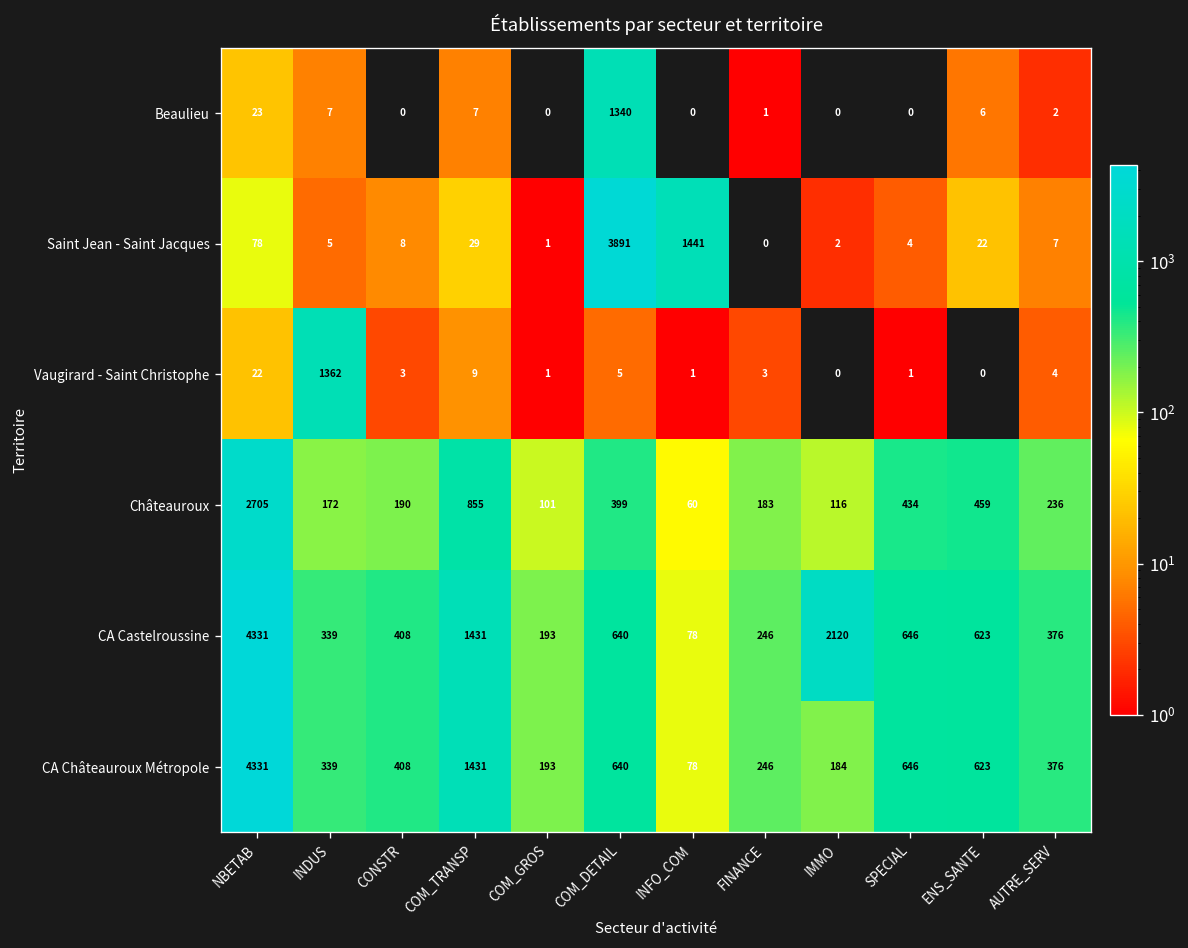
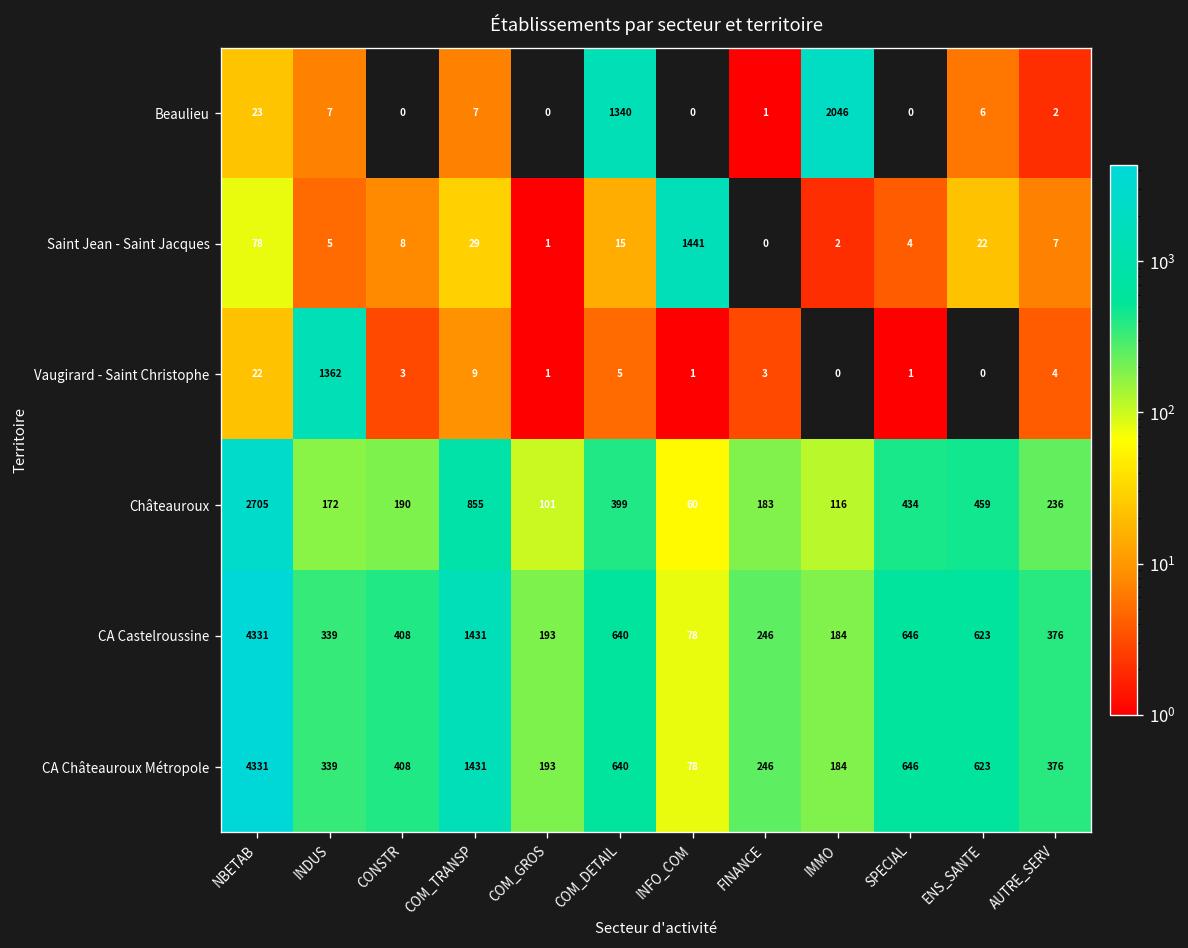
  {
    "Beaulieu": {
      "NBETAB": 23,
      "INDUS": 7,
      "CONSTR": 0,
      "COM_TRANSP": 7,
      "COM_GROS": 0,
      "COM_DETAIL": 1340,
      "INFO_COM": 0,
      "FINANCE": 1,
-     "IMMO": 0,
+     "IMMO": 2046,
      "SPECIAL": 0,
      "ENS_SANTE": 6,
      "AUTRE_SERV": 2
    },
    "Saint Jean - Saint Jacques": {
      "NBETAB": 78,
      "INDUS": 5,
      "CONSTR": 8,
      "COM_TRANSP": 29,
      "COM_GROS": 1,
-     "COM_DETAIL": 3891,
+     "COM_DETAIL": 15,
      "INFO_COM": 1441,
      "FINANCE": 0,
      "IMMO": 2,
      "SPECIAL": 4,
      "ENS_SANTE": 22,
      "AUTRE_SERV": 7
    },
    "Vaugirard - Saint Christophe": {
      "NBETAB": 22,
      "INDUS": 1362,
      "CONSTR": 3,
      "COM_TRANSP": 9,
      "COM_GROS": 1,
      "COM_DETAIL": 5,
      "INFO_COM": 1,
      "FINANCE": 3,
      "IMMO": 0,
      "SPECIAL": 1,
      "ENS_SANTE": 0,
      "AUTRE_SERV": 4
    },
    "Châteauroux": {
      "NBETAB": 2705,
      "INDUS": 172,
      "CONSTR": 190,
      "COM_TRANSP": 855,
      "COM_GROS": 101,
      "COM_DETAIL": 399,
      "INFO_COM": 60,
      "FINANCE": 183,
      "IMMO": 116,
      "SPECIAL": 434,
      "ENS_SANTE": 459,
      "AUTRE_SERV": 236
    },
    "CA Castelroussine": {
      "NBETAB": 4331,
      "INDUS": 339,
      "CONSTR": 408,
      "COM_TRANSP": 1431,
      "COM_GROS": 193,
      "COM_DETAIL": 640,
      "INFO_COM": 78,
      "FINANCE": 246,
-     "IMMO": 2120,
+     "IMMO": 184,
      "SPECIAL": 646,
      "ENS_SANTE": 623,
      "AUTRE_SERV": 376
    },
    "CA Châteauroux Métropole": {
      "NBETAB": 4331,
      "INDUS": 339,
      "CONSTR": 408,
      "COM_TRANSP": 1431,
      "COM_GROS": 193,
      "COM_DETAIL": 640,
      "INFO_COM": 78,
      "FINANCE": 246,
      "IMMO": 184,
      "SPECIAL": 646,
      "ENS_SANTE": 623,
      "AUTRE_SERV": 376
    }
  }
